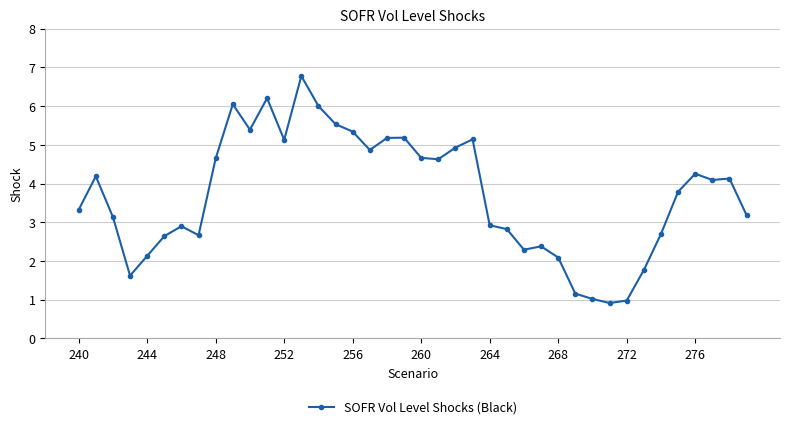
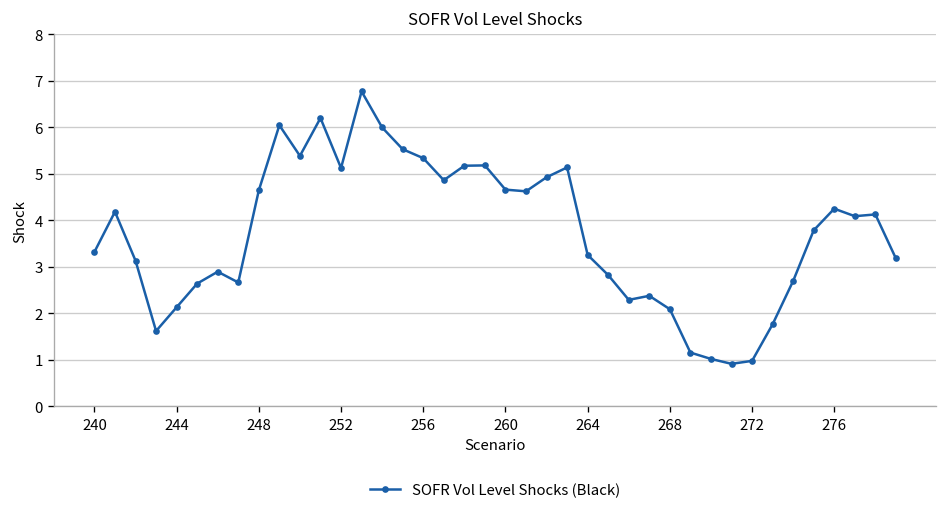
  {
    "240": 3.3,
    "244": 2.1,
    "248": 4.6,
    "252": 5.1,
    "256": 5.3,
    "260": 4.7,
-   "264": 2.9,
+   "264": 3.3,
    "268": 2.1,
    "272": 1.0,
    "276": 4.3
  }
